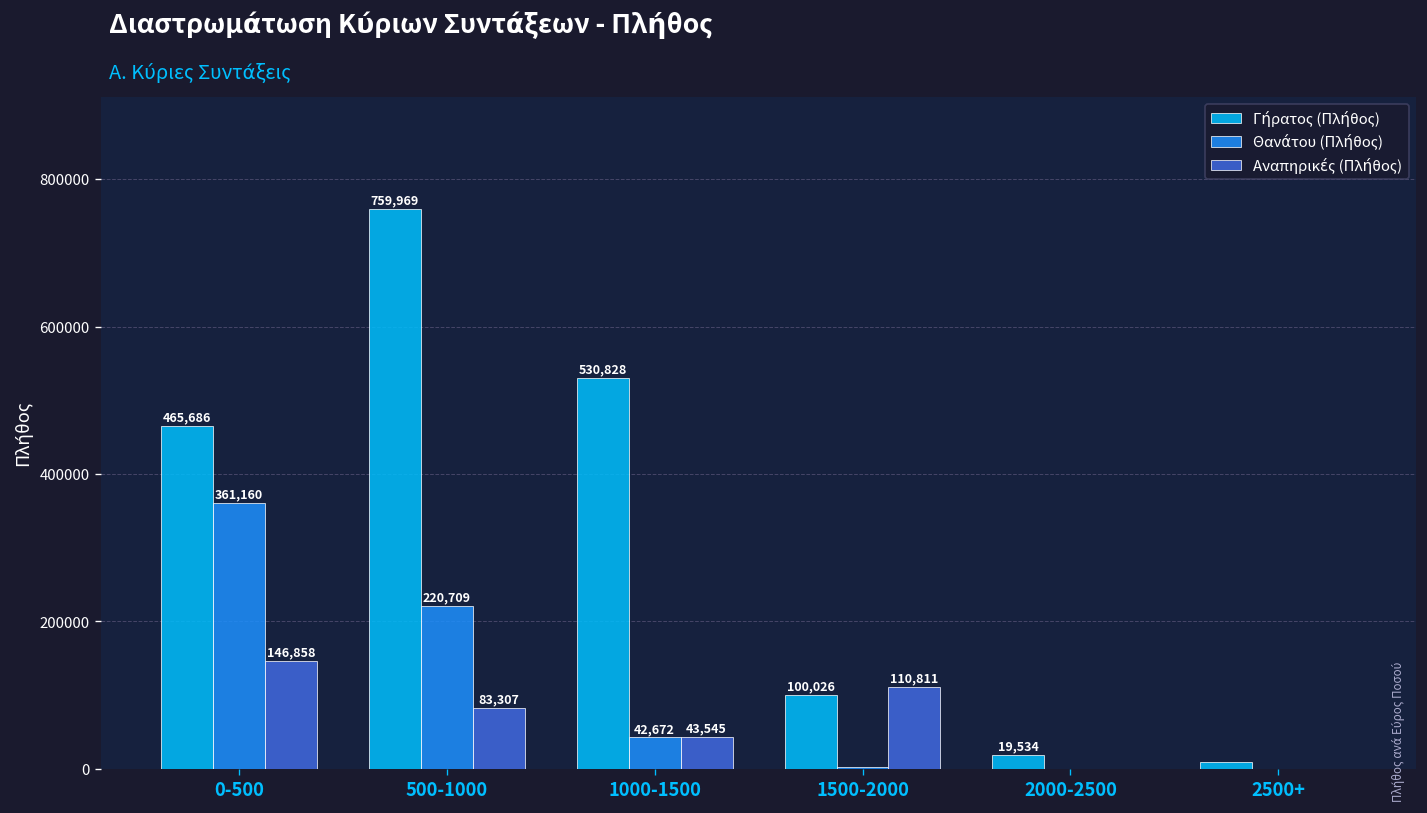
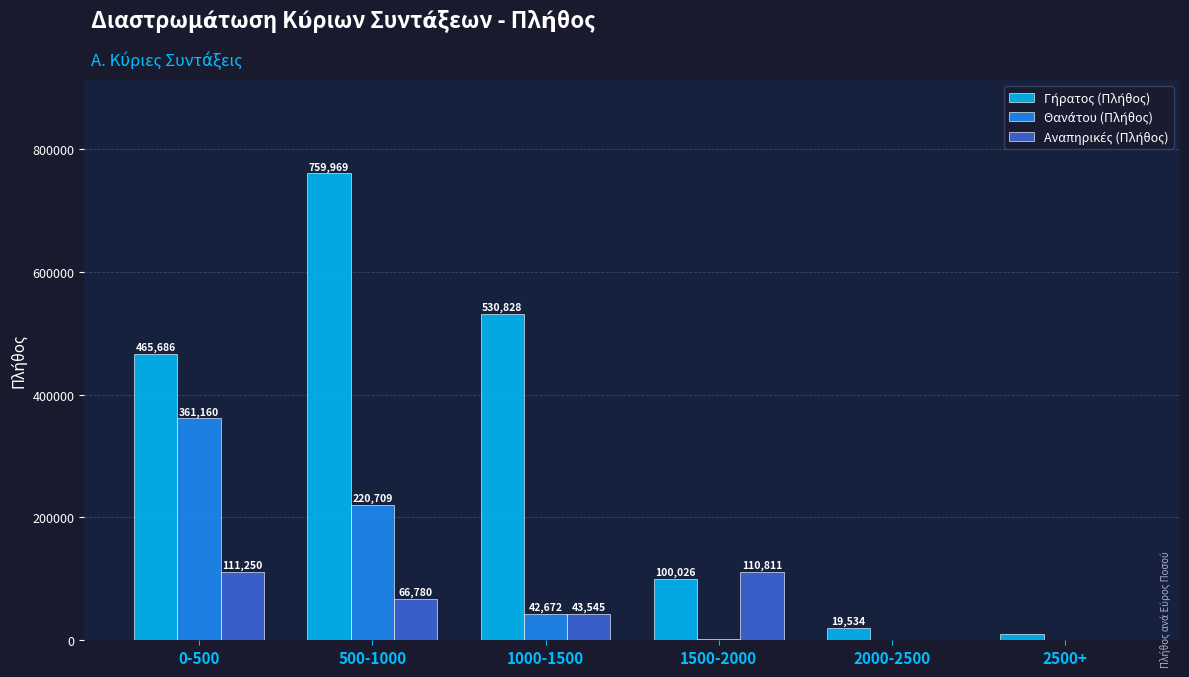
  {
    "Αναπηρικές (Πλήθος)": {
-     "0-500": "146,858",
-     "500-1000": "83,307",
+     "0-500": "111,250",
+     "500-1000": "66,780",
      "1000-1500": "43,545",
      "1500-2000": "110,811"
    }
  }
